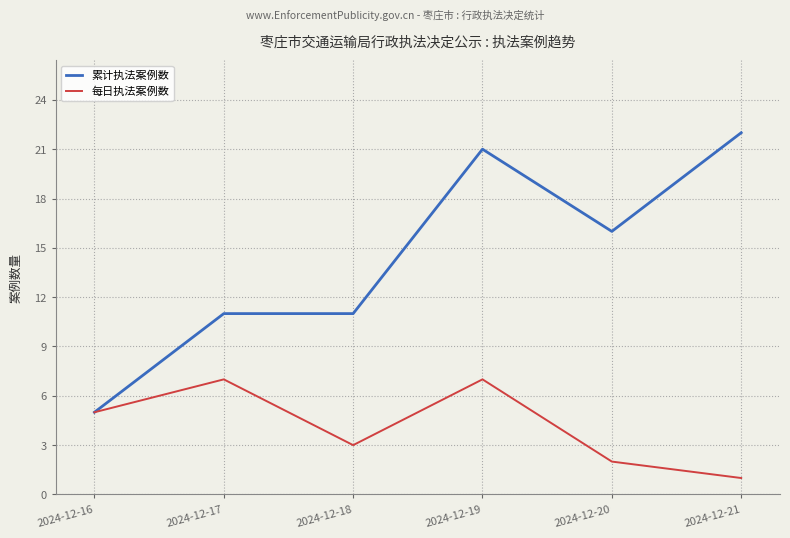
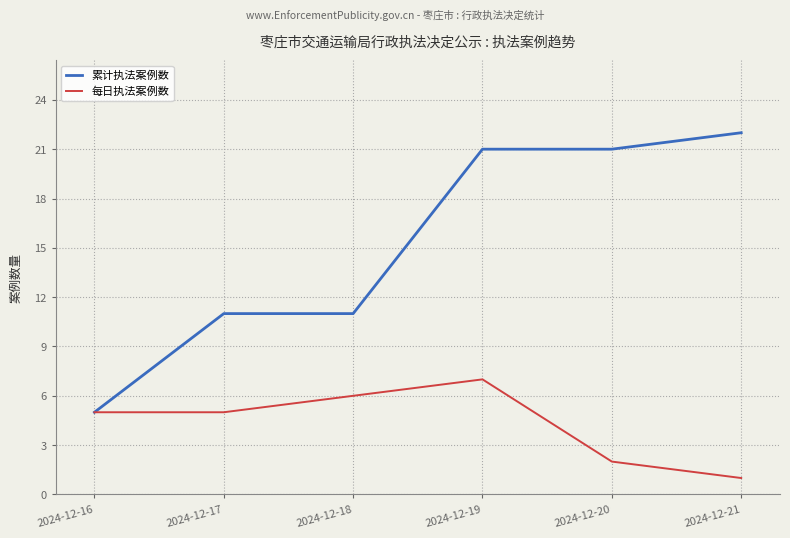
  {
    "累计执法案例数": {
      "2024-12-17": 11,
      "2024-12-18": 11,
      "2024-12-19": 21,
-     "2024-12-20": 16,
+     "2024-12-20": 21,
      "2024-12-21": 22
    },
    "每日执法案例数": {
-     "2024-12-17": 7,
-     "2024-12-18": 3,
+     "2024-12-17": 5,
+     "2024-12-18": 6,
      "2024-12-19": 7,
      "2024-12-20": 2,
      "2024-12-21": 1
    }
  }
